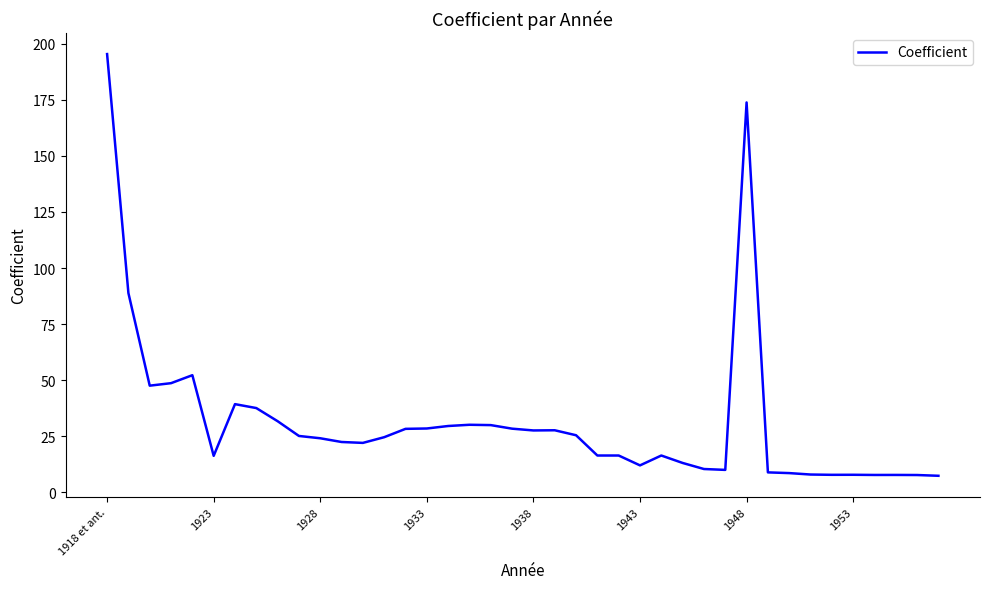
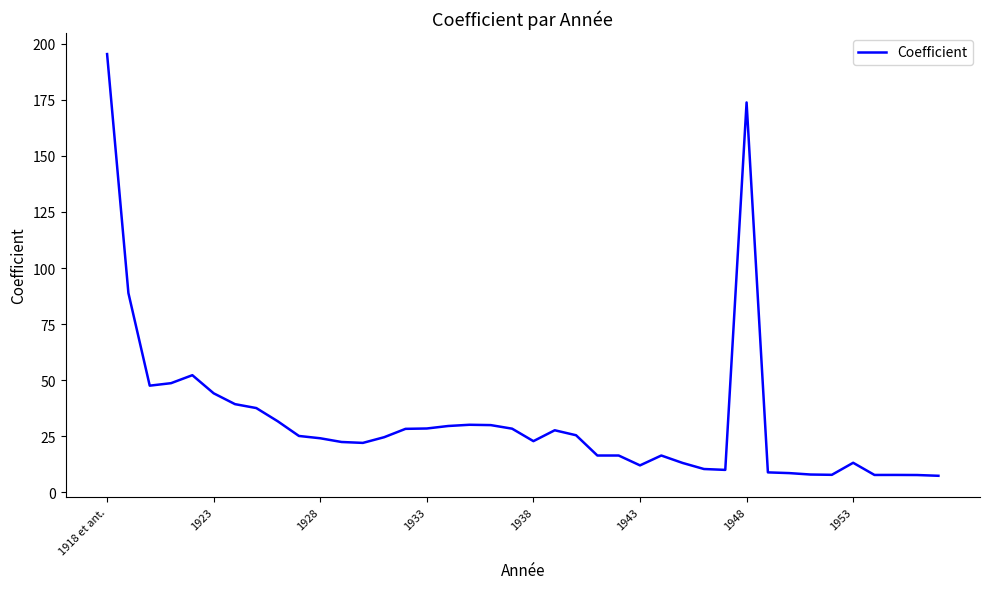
  {
    "1918 et ant.": 195,
-   "1923": 16,
+   "1923": 44,
    "1928": 24,
    "1933": 28,
-   "1938": 28,
+   "1938": 23,
    "1943": 12,
    "1948": 174,
-   "1953": 8
+   "1953": 13
  }
